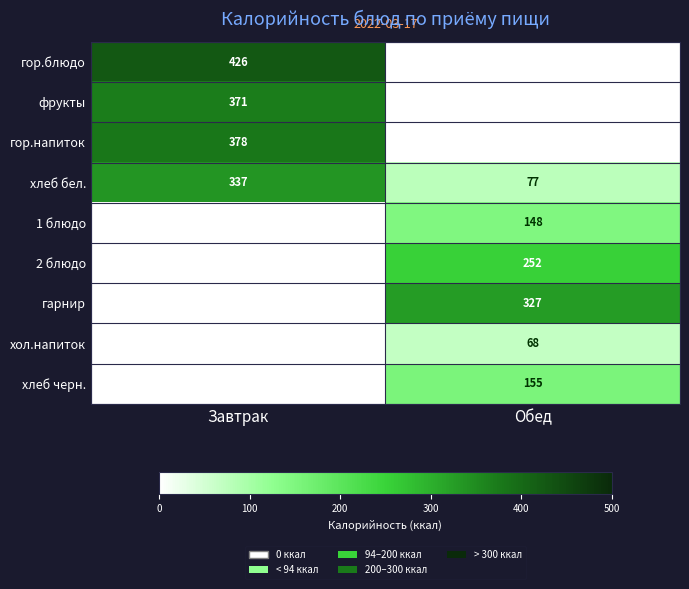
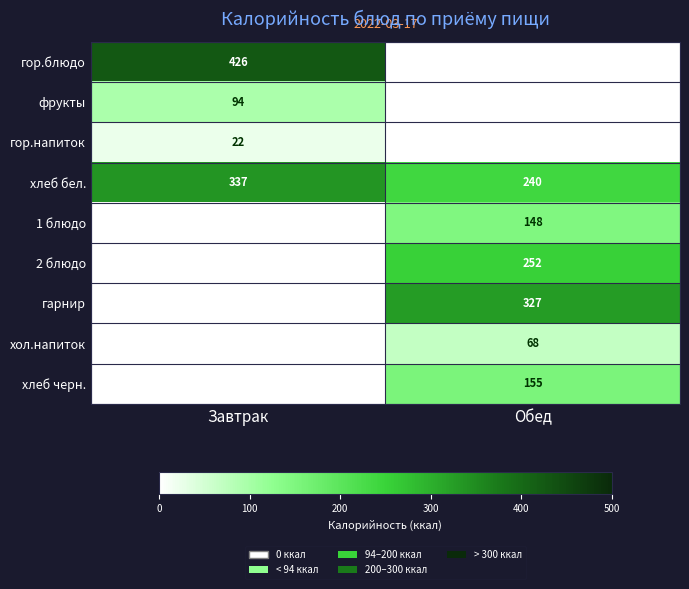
  {
    "гор.блюдо": {
      "Завтрак": 426
    },
    "фрукты": {
-     "Завтрак": 371
+     "Завтрак": 94
    },
    "гор.напиток": {
-     "Завтрак": 378
+     "Завтрак": 22
    },
    "хлеб бел.": {
      "Завтрак": 337,
-     "Обед": 77
+     "Обед": 240
    },
    "1 блюдо": {
      "Обед": 148
    },
    "2 блюдо": {
      "Обед": 252
    },
    "гарнир": {
      "Обед": 327
    },
    "хол.напиток": {
      "Обед": 68
    },
    "хлеб черн.": {
      "Обед": 155
    }
  }
